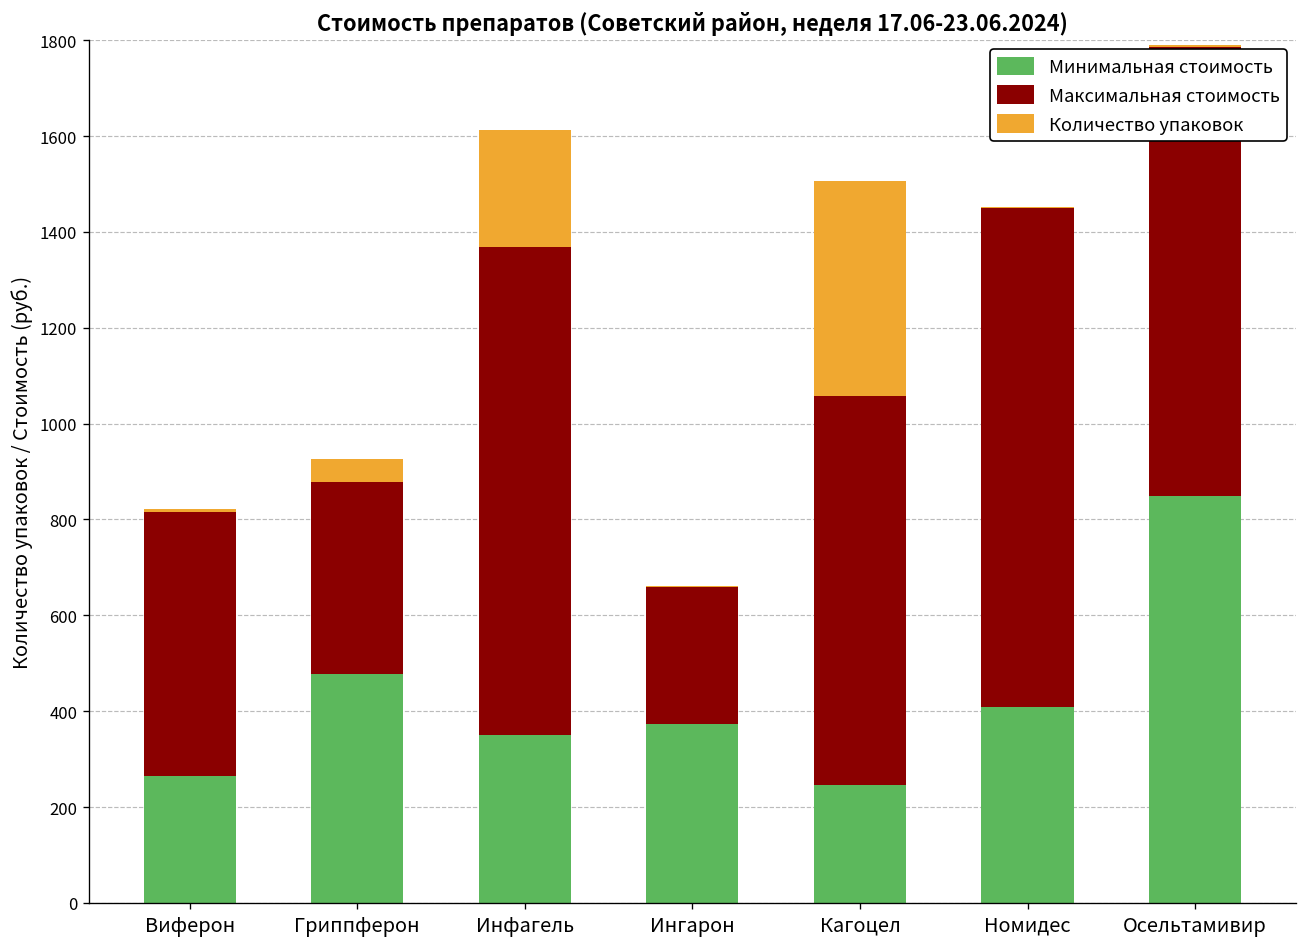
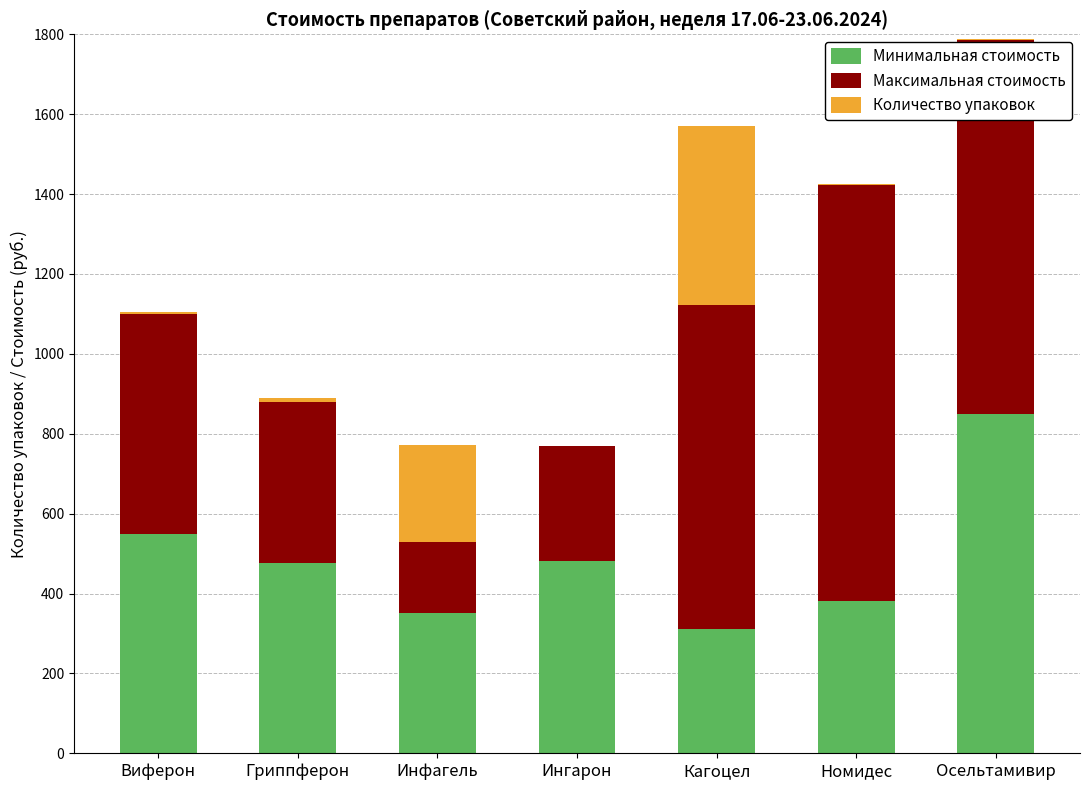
  {
    "Минимальная стоимость": {
-     "Виферон": 270,
+     "Виферон": 550,
      "Гриппферон": 480,
      "Инфагель": 350,
-     "Ингарон": 370,
-     "Кагоцел": 250,
-     "Номидес": 410,
+     "Ингарон": 480,
+     "Кагоцел": 310,
+     "Номидес": 380,
      "Осельтамивир": 850
    },
    "Максимальная стоимость": {
      "Виферон": 550,
      "Гриппферон": 400,
-     "Инфагель": 1020,
+     "Инфагель": 180,
      "Ингарон": 290,
      "Кагоцел": 810,
      "Номидес": 1040,
      "Осельтамивир": 940
    },
    "Количество упаковок": {
-     "Гриппферон": 50,
+     "Гриппферон": 10,
      "Инфагель": 240,
      "Кагоцел": 450
    }
  }
